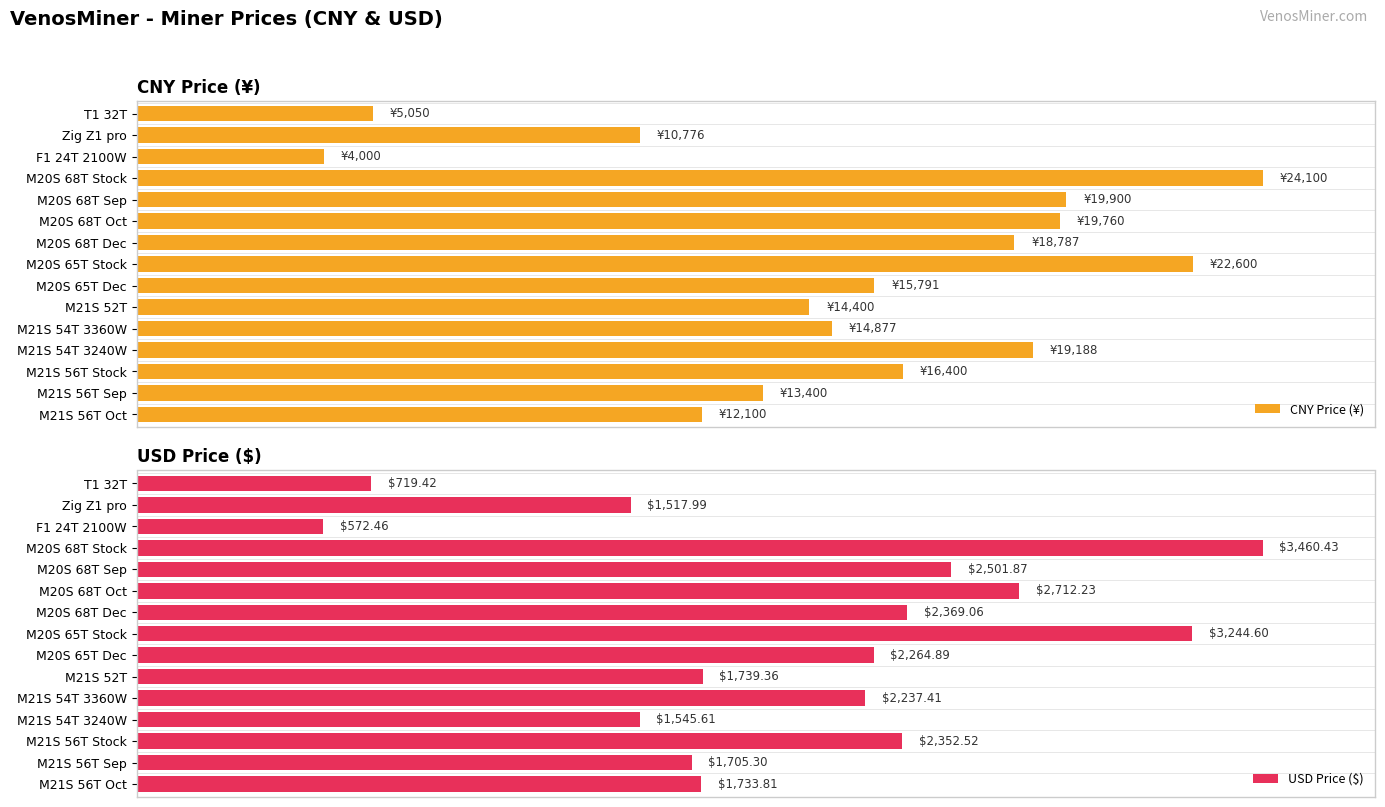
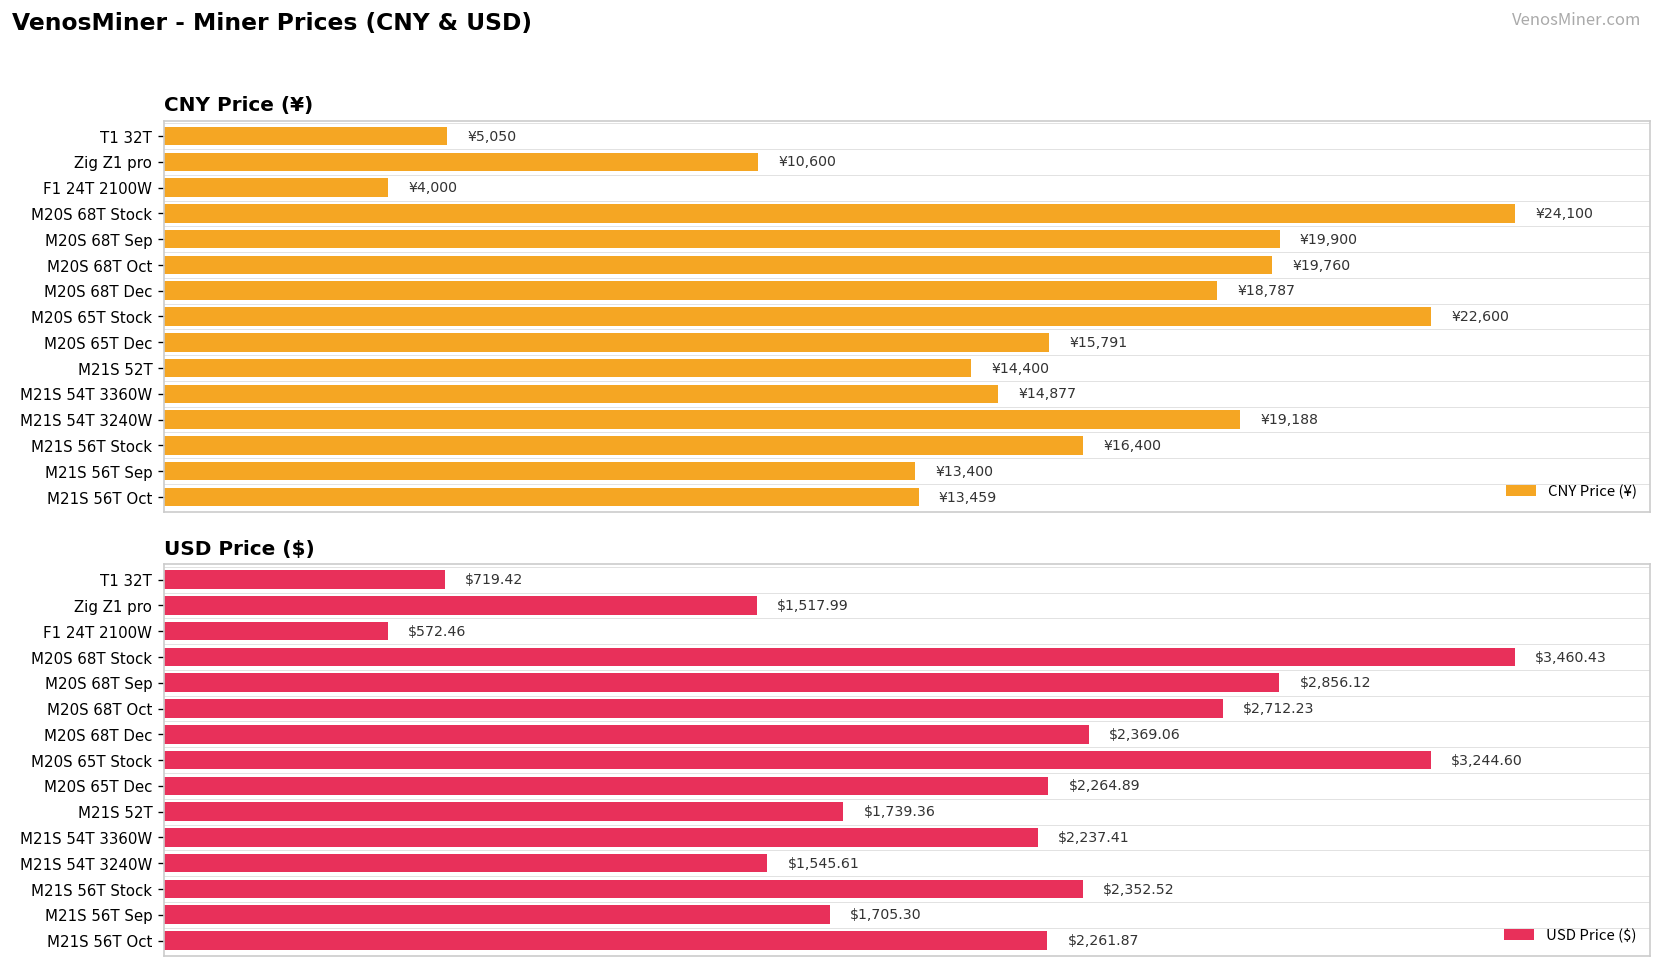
  {
    "CNY Price (¥)": {
-     "Zig Z1 pro": "¥10,776",
-     "M21S 56T Oct": "¥12,100"
+     "Zig Z1 pro": "¥10,600",
+     "M21S 56T Oct": "¥13,459"
    },
    "USD Price ($)": {
-     "M20S 68T Sep": "$2,501.87",
-     "M21S 56T Oct": "$1,733.81"
+     "M20S 68T Sep": "$2,856.12",
+     "M21S 56T Oct": "$2,261.87"
    }
  }
